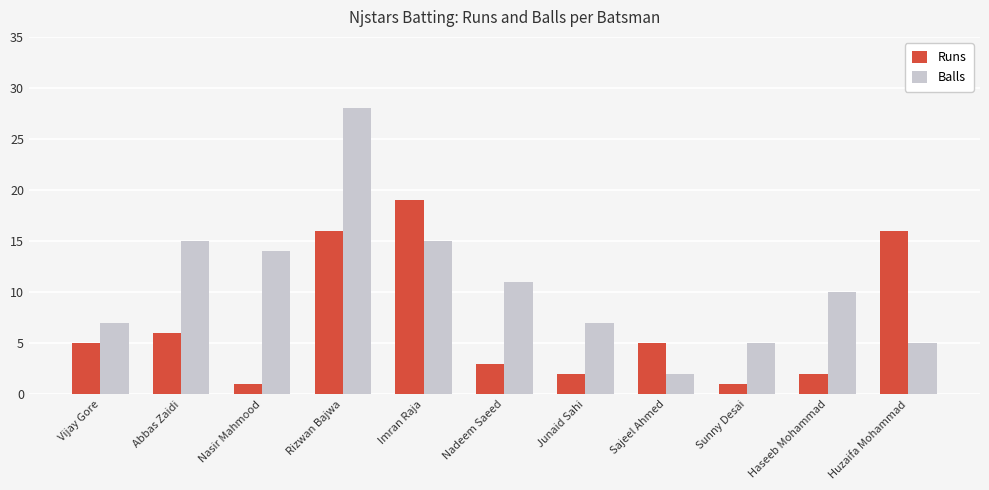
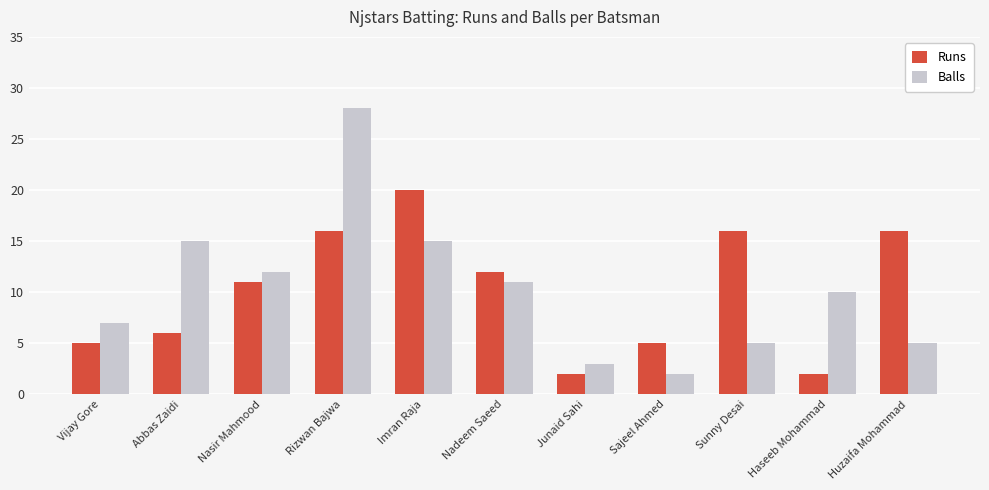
  {
    "Runs": {
      "Vijay Gore": 5,
      "Abbas Zaidi": 6,
-     "Nasir Mahmood": 1,
+     "Nasir Mahmood": 11,
      "Rizwan Bajwa": 16,
-     "Imran Raja": 19,
-     "Nadeem Saeed": 3,
+     "Imran Raja": 20,
+     "Nadeem Saeed": 12,
      "Junaid Sahi": 2,
      "Sajeel Ahmed": 5,
-     "Sunny Desai": 1,
+     "Sunny Desai": 16,
      "Haseeb Mohammad": 2,
      "Huzaifa Mohammad": 16
    },
    "Balls": {
      "Vijay Gore": 7,
      "Abbas Zaidi": 15,
-     "Nasir Mahmood": 14,
+     "Nasir Mahmood": 12,
      "Rizwan Bajwa": 28,
      "Imran Raja": 15,
      "Nadeem Saeed": 11,
-     "Junaid Sahi": 7,
+     "Junaid Sahi": 3,
      "Sajeel Ahmed": 2,
      "Sunny Desai": 5,
      "Haseeb Mohammad": 10,
      "Huzaifa Mohammad": 5
    }
  }
